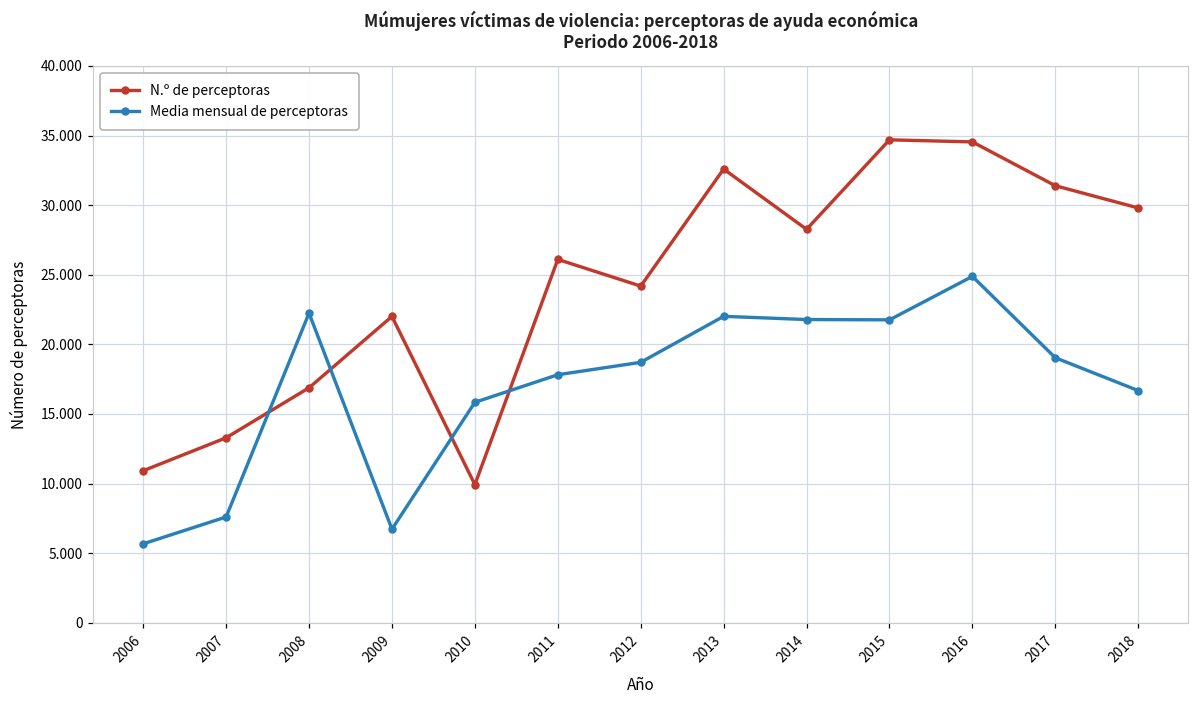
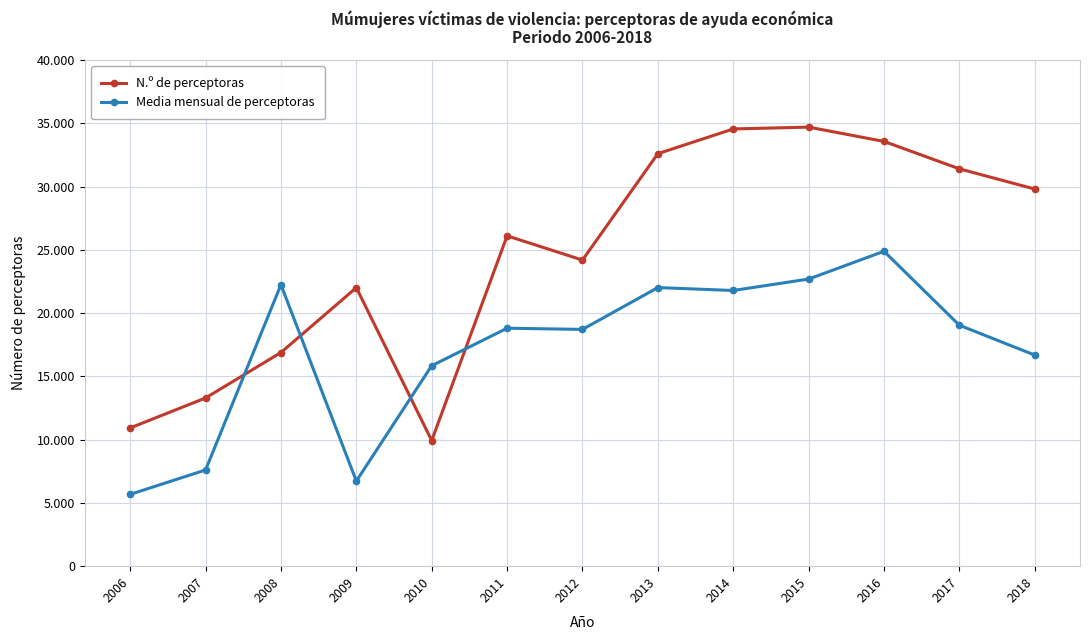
  {
    "N.º de perceptoras": {
      "2006": 10.9,
      "2007": 13.3,
      "2008": 16.9,
      "2009": 22.0,
      "2010": 9.9,
      "2011": 26.1,
      "2012": 24.2,
      "2013": 32.6,
-     "2014": 28.3,
+     "2014": 34.6,
      "2015": 34.7,
-     "2016": 34.5,
+     "2016": 33.6,
      "2017": 31.4,
      "2018": 29.8
    },
    "Media mensual de perceptoras": {
      "2006": 5.7,
      "2007": 7.6,
      "2008": 22.2,
      "2009": 6.7,
      "2010": 15.8,
-     "2011": 17.8,
+     "2011": 18.8,
      "2012": 18.7,
      "2013": 22.0,
      "2014": 21.8,
-     "2015": 21.8,
+     "2015": 22.7,
      "2016": 24.9,
      "2017": 19.0,
      "2018": 16.7
    }
  }
